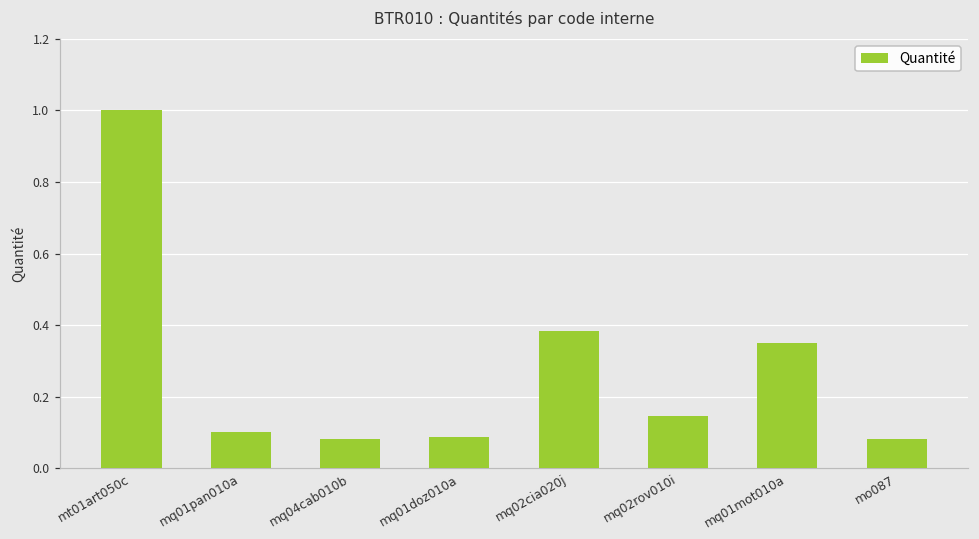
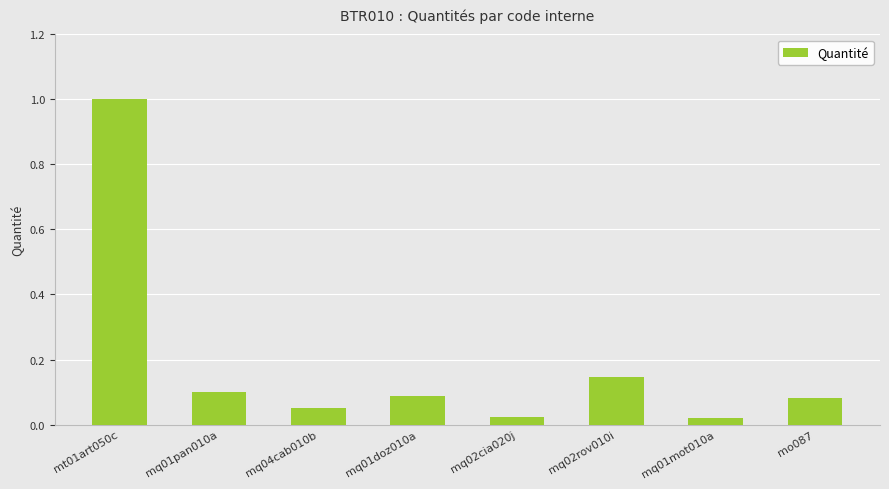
  {
    "mt01art050c": 1.00,
    "mq01pan010a": 0.10,
-   "mq04cab010b": 0.08,
+   "mq04cab010b": 0.05,
    "mq01doz010a": 0.09,
-   "mq02cia020j": 0.38,
+   "mq02cia020j": 0.02,
    "mq02rov010i": 0.15,
-   "mq01mot010a": 0.35,
+   "mq01mot010a": 0.02,
    "mo087": 0.08
  }
